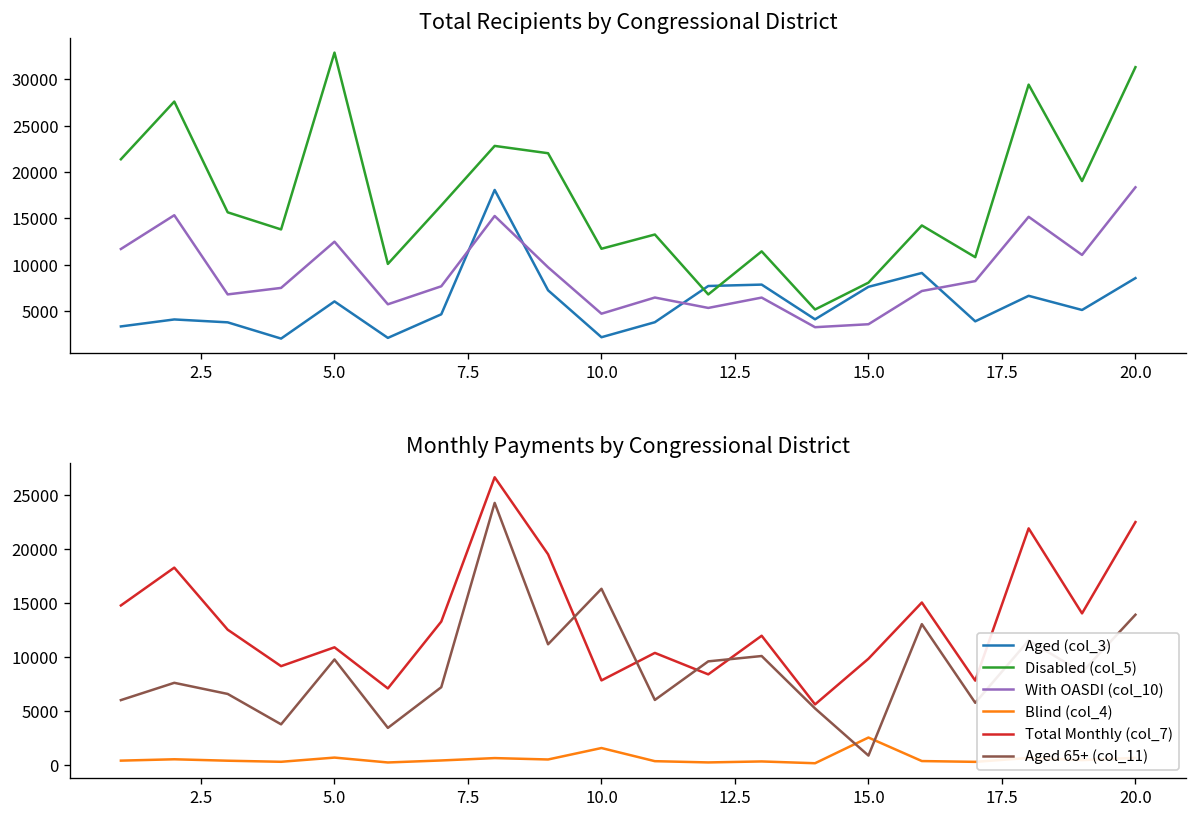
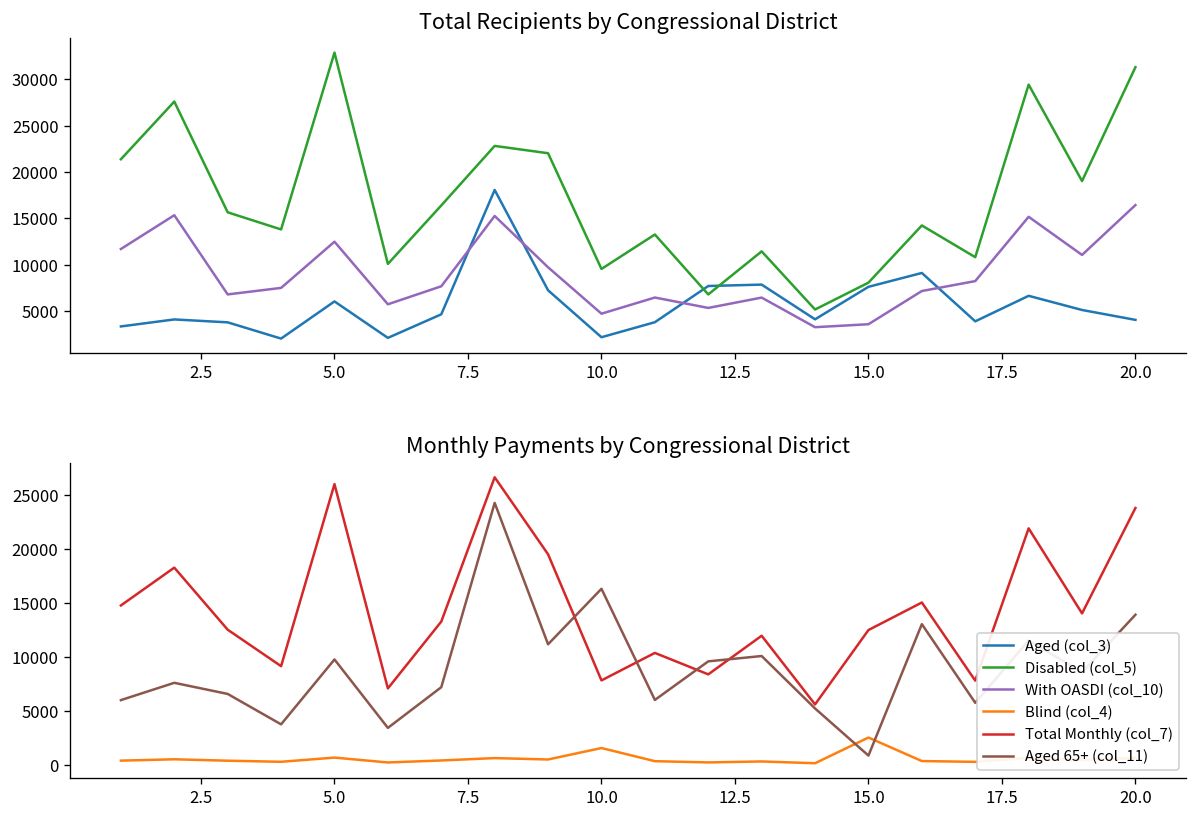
  {
    "Total Recipients by Congressional District": {
      "Aged (col_3)": {
        "5.0": 6000,
        "10.0": 2000,
        "15.0": 8000,
-       "20.0": 9000
+       "20.0": 4000
      },
      "Disabled (col_5)": {
        "5.0": 33000,
-       "10.0": 12000,
+       "10.0": 10000,
        "15.0": 8000,
        "20.0": 31000
      },
      "With OASDI (col_10)": {
        "5.0": 12000,
        "10.0": 5000,
        "15.0": 4000,
-       "20.0": 18000
+       "20.0": 16000
      }
    },
    "Monthly Payments by Congressional District": {
      "Blind (col_4)": {
        "5.0": 1000,
        "10.0": 2000,
        "15.0": 3000
      },
      "Total Monthly (col_7)": {
-       "5.0": 11000,
+       "5.0": 26000,
        "10.0": 8000,
-       "15.0": 10000,
-       "20.0": 23000
+       "15.0": 12000,
+       "20.0": 24000
      },
      "Aged 65+ (col_11)": {
        "5.0": 10000,
        "10.0": 16000,
        "15.0": 1000,
        "20.0": 14000
      }
    }
  }
